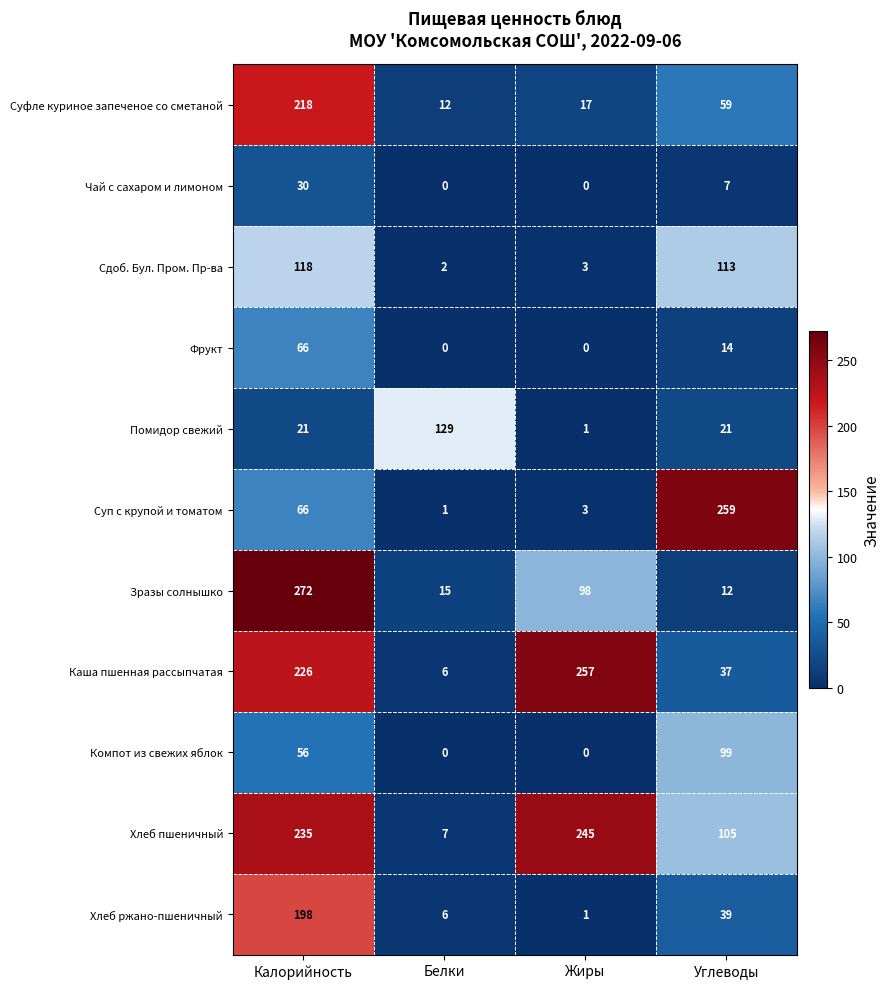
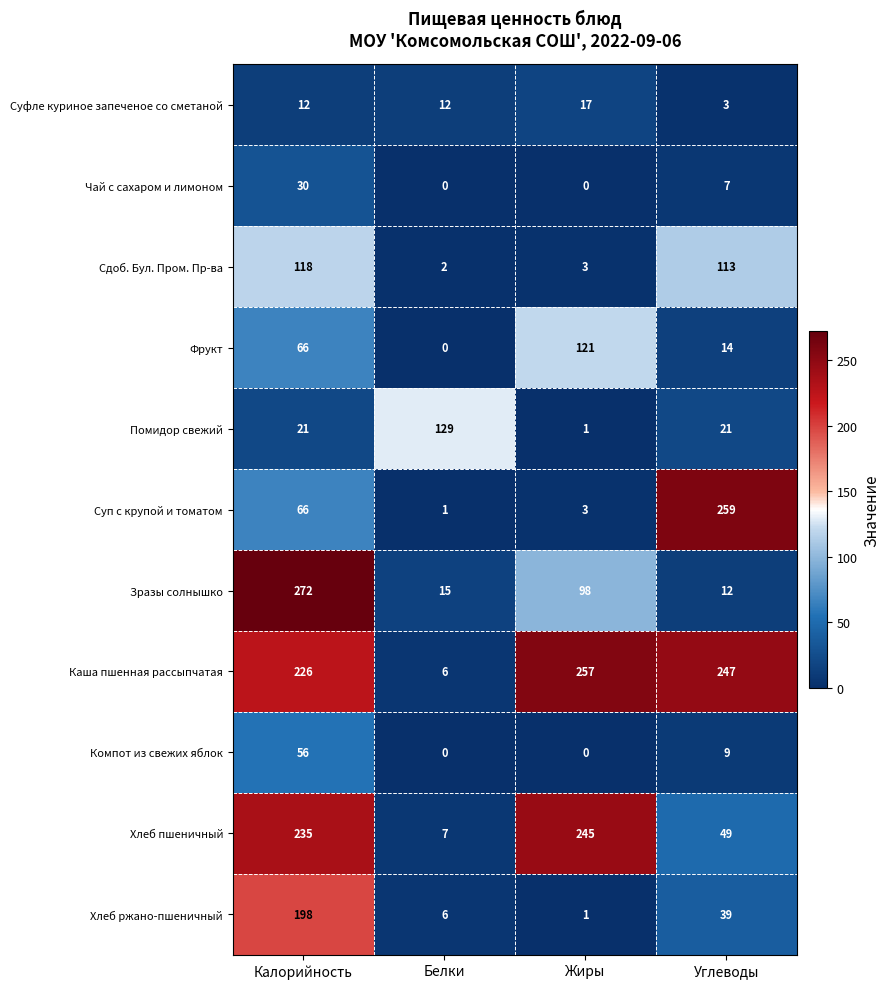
  {
    "Суфле куриное запеченое со сметаной": {
-     "Калорийность": 218,
+     "Калорийность": 12,
      "Белки": 12,
      "Жиры": 17,
-     "Углеводы": 59
+     "Углеводы": 3
    },
    "Чай с сахаром и лимоном": {
      "Калорийность": 30,
      "Белки": 0,
      "Жиры": 0,
      "Углеводы": 7
    },
    "Сдоб. Бул. Пром. Пр-ва": {
      "Калорийность": 118,
      "Белки": 2,
      "Жиры": 3,
      "Углеводы": 113
    },
    "Фрукт": {
      "Калорийность": 66,
      "Белки": 0,
-     "Жиры": 0,
+     "Жиры": 121,
      "Углеводы": 14
    },
    "Помидор свежий": {
      "Калорийность": 21,
      "Белки": 129,
      "Жиры": 1,
      "Углеводы": 21
    },
    "Суп с крупой и томатом": {
      "Калорийность": 66,
      "Белки": 1,
      "Жиры": 3,
      "Углеводы": 259
    },
    "Зразы солнышко": {
      "Калорийность": 272,
      "Белки": 15,
      "Жиры": 98,
      "Углеводы": 12
    },
    "Каша пшенная рассыпчатая": {
      "Калорийность": 226,
      "Белки": 6,
      "Жиры": 257,
-     "Углеводы": 37
+     "Углеводы": 247
    },
    "Компот из свежих яблок": {
      "Калорийность": 56,
      "Белки": 0,
      "Жиры": 0,
-     "Углеводы": 99
+     "Углеводы": 9
    },
    "Хлеб пшеничный": {
      "Калорийность": 235,
      "Белки": 7,
      "Жиры": 245,
-     "Углеводы": 105
+     "Углеводы": 49
    },
    "Хлеб ржано-пшеничный": {
      "Калорийность": 198,
      "Белки": 6,
      "Жиры": 1,
      "Углеводы": 39
    }
  }
